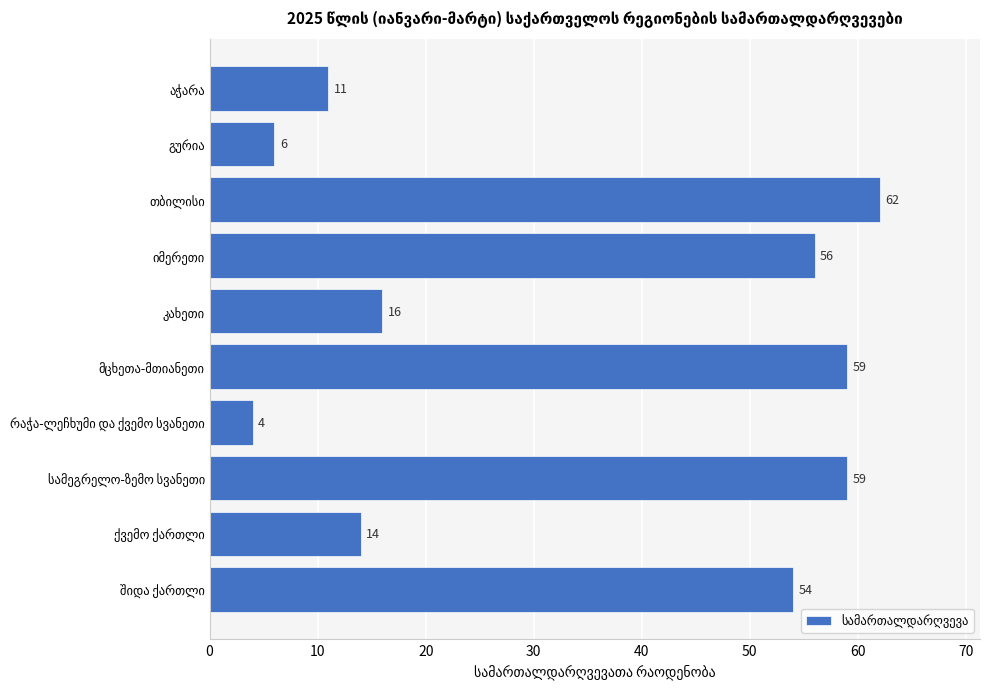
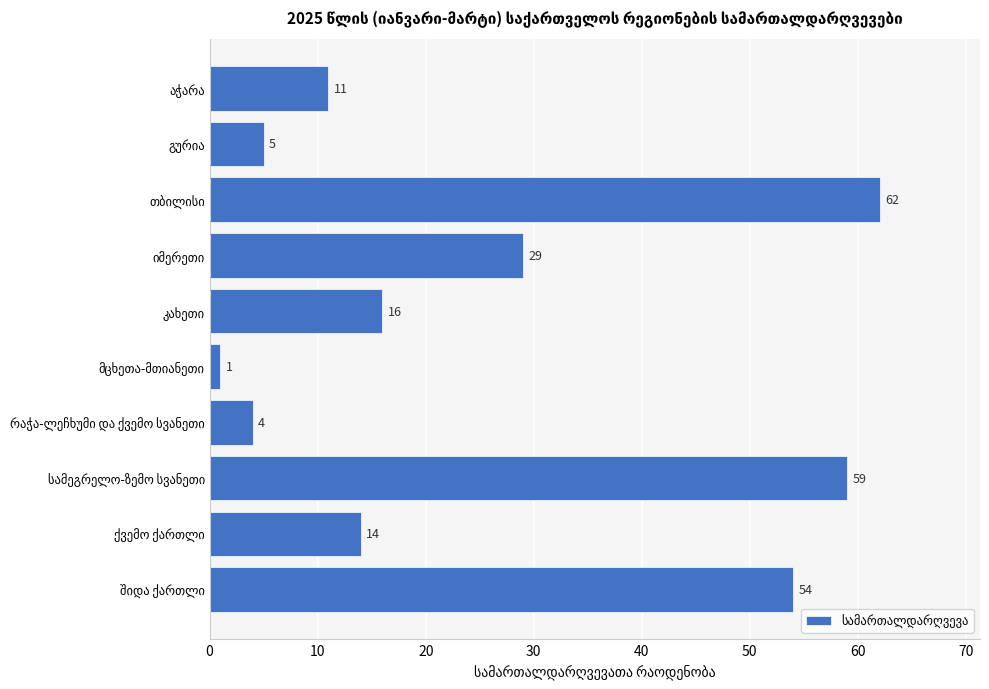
  {
    "აჭარა": 11,
-   "გურია": 6,
+   "გურია": 5,
    "თბილისი": 62,
-   "იმერეთი": 56,
+   "იმერეთი": 29,
    "კახეთი": 16,
-   "მცხეთა-მთიანეთი": 59,
+   "მცხეთა-მთიანეთი": 1,
    "რაჭა-ლეჩხუმი და ქვემო სვანეთი": 4,
    "სამეგრელო-ზემო სვანეთი": 59,
    "ქვემო ქართლი": 14,
    "შიდა ქართლი": 54
  }
